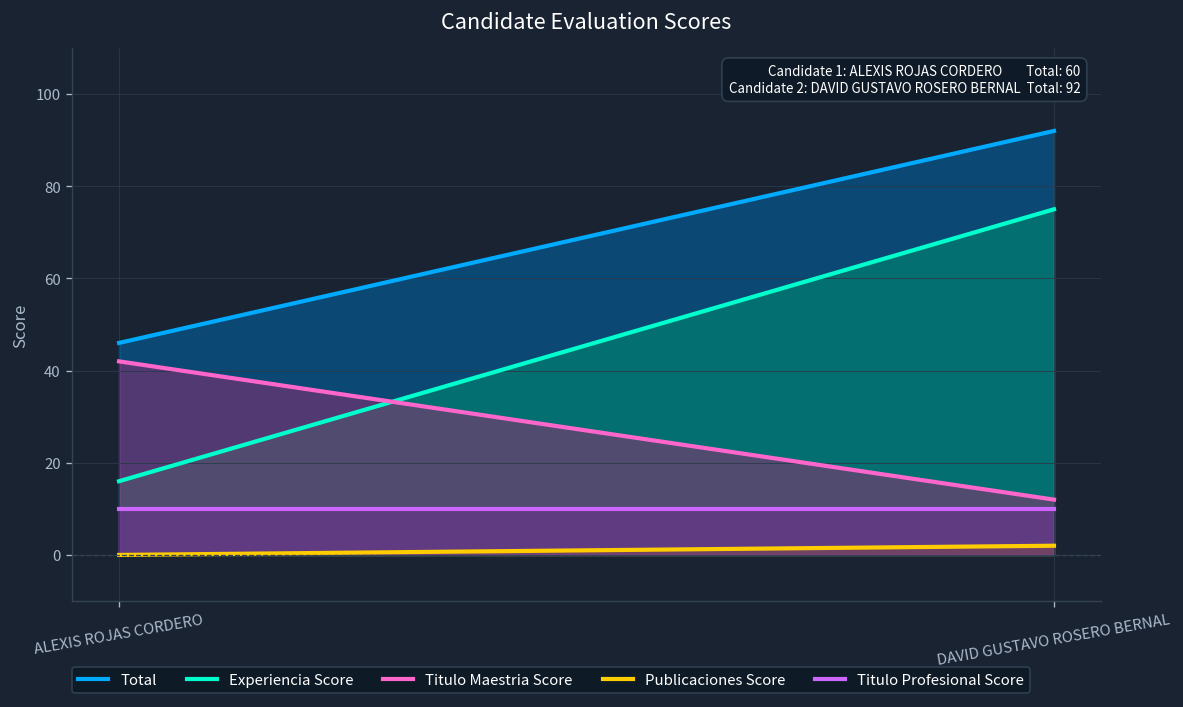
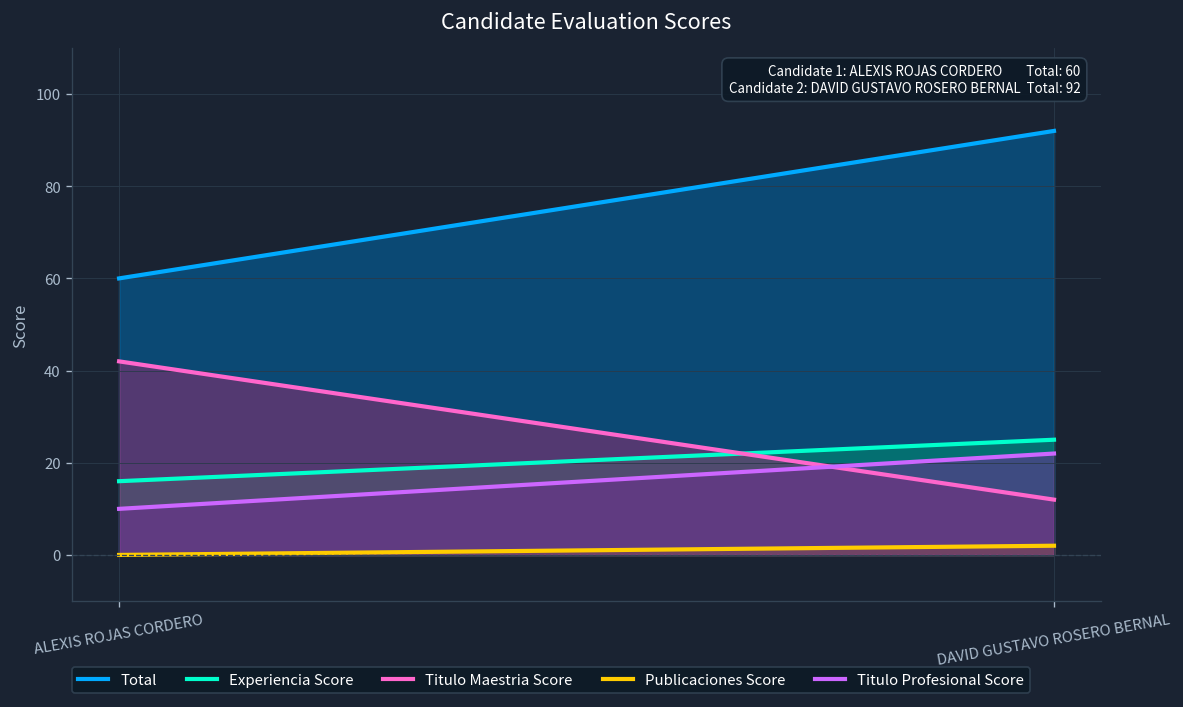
  {
    "Total": {
-     "ALEXIS ROJAS CORDERO": 46,
+     "ALEXIS ROJAS CORDERO": 60,
      "DAVID GUSTAVO ROSERO BERNAL": 92
    },
    "Experiencia Score": {
      "ALEXIS ROJAS CORDERO": 16,
-     "DAVID GUSTAVO ROSERO BERNAL": 75
+     "DAVID GUSTAVO ROSERO BERNAL": 25
    },
    "Titulo Maestria Score": {
      "ALEXIS ROJAS CORDERO": 42,
      "DAVID GUSTAVO ROSERO BERNAL": 12
    },
    "Publicaciones Score": {
      "ALEXIS ROJAS CORDERO": 0,
      "DAVID GUSTAVO ROSERO BERNAL": 2
    },
    "Titulo Profesional Score": {
      "ALEXIS ROJAS CORDERO": 10,
-     "DAVID GUSTAVO ROSERO BERNAL": 10
+     "DAVID GUSTAVO ROSERO BERNAL": 22
    }
  }
